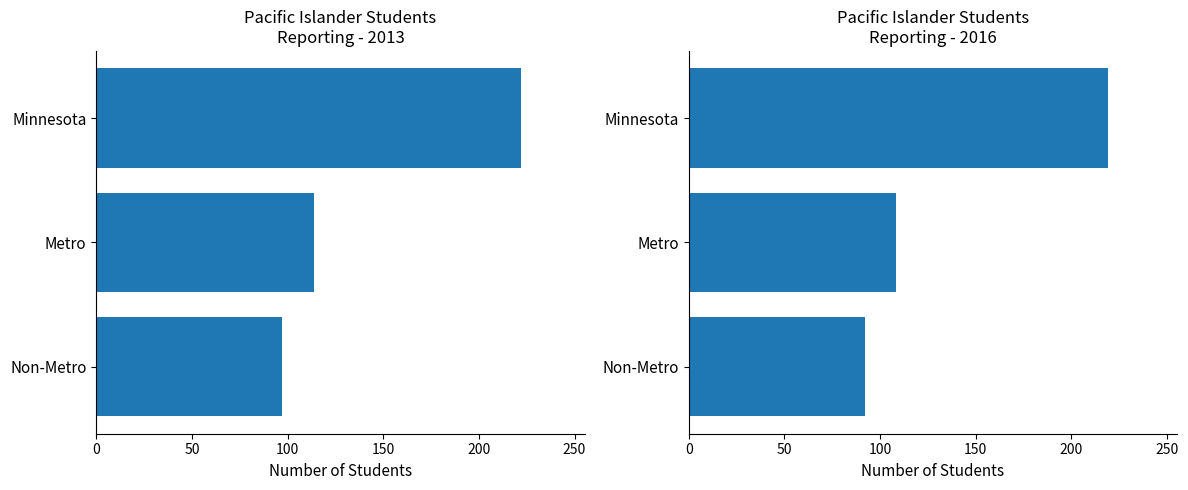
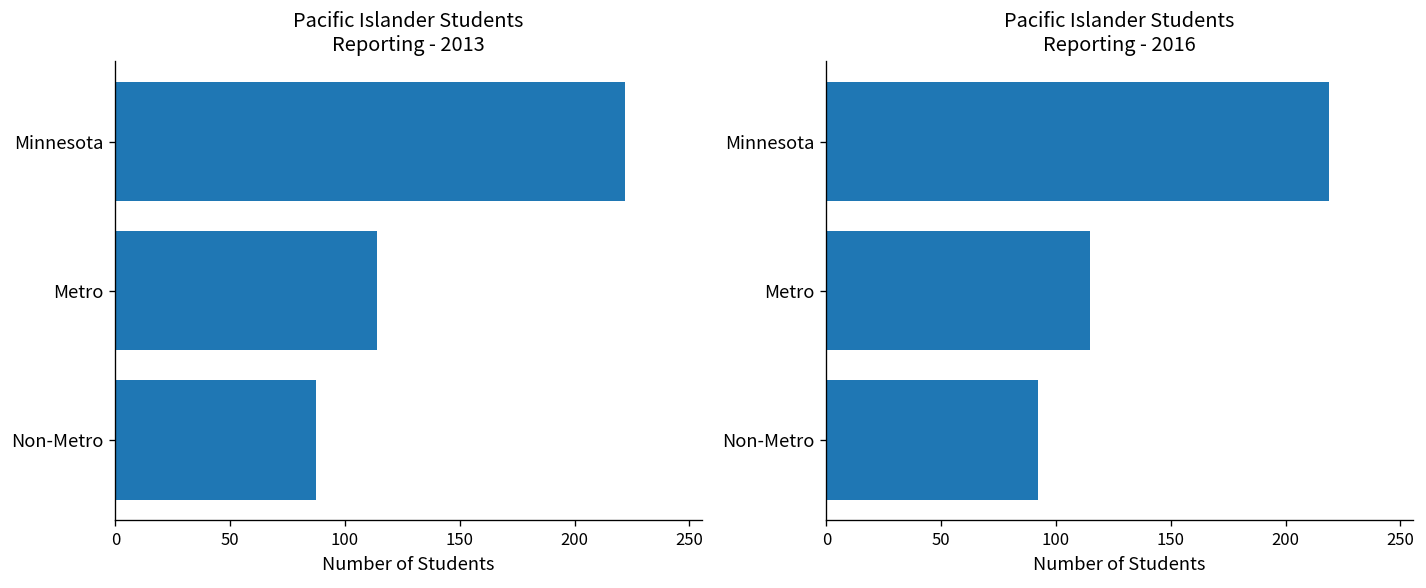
  {
    "Pacific Islander Students Reporting - 2013": {
      "Minnesota": 222,
      "Metro": 114,
-     "Non-Metro": 97
+     "Non-Metro": 87
    },
    "Pacific Islander Students Reporting - 2016": {
      "Minnesota": 219,
-     "Metro": 108,
+     "Metro": 115,
      "Non-Metro": 92
    }
  }
